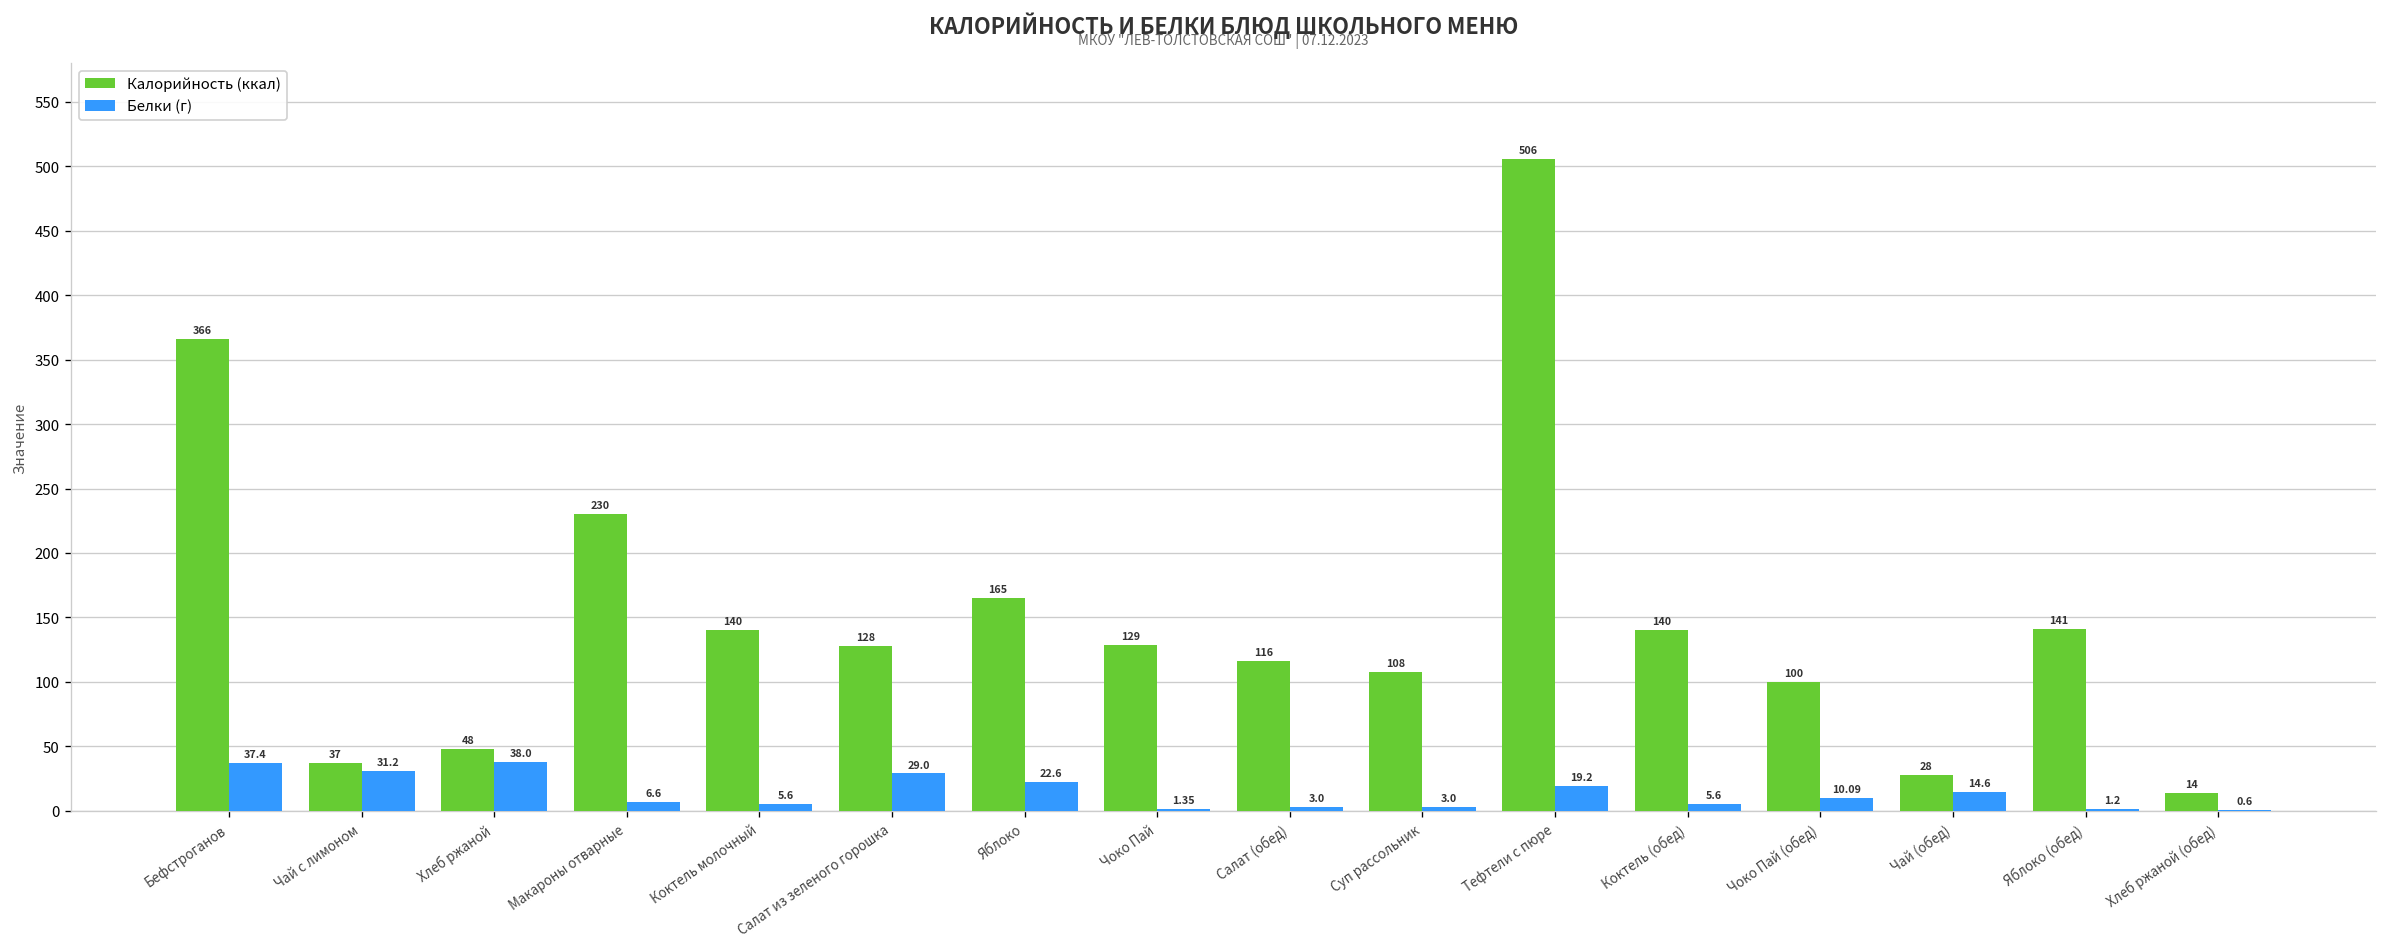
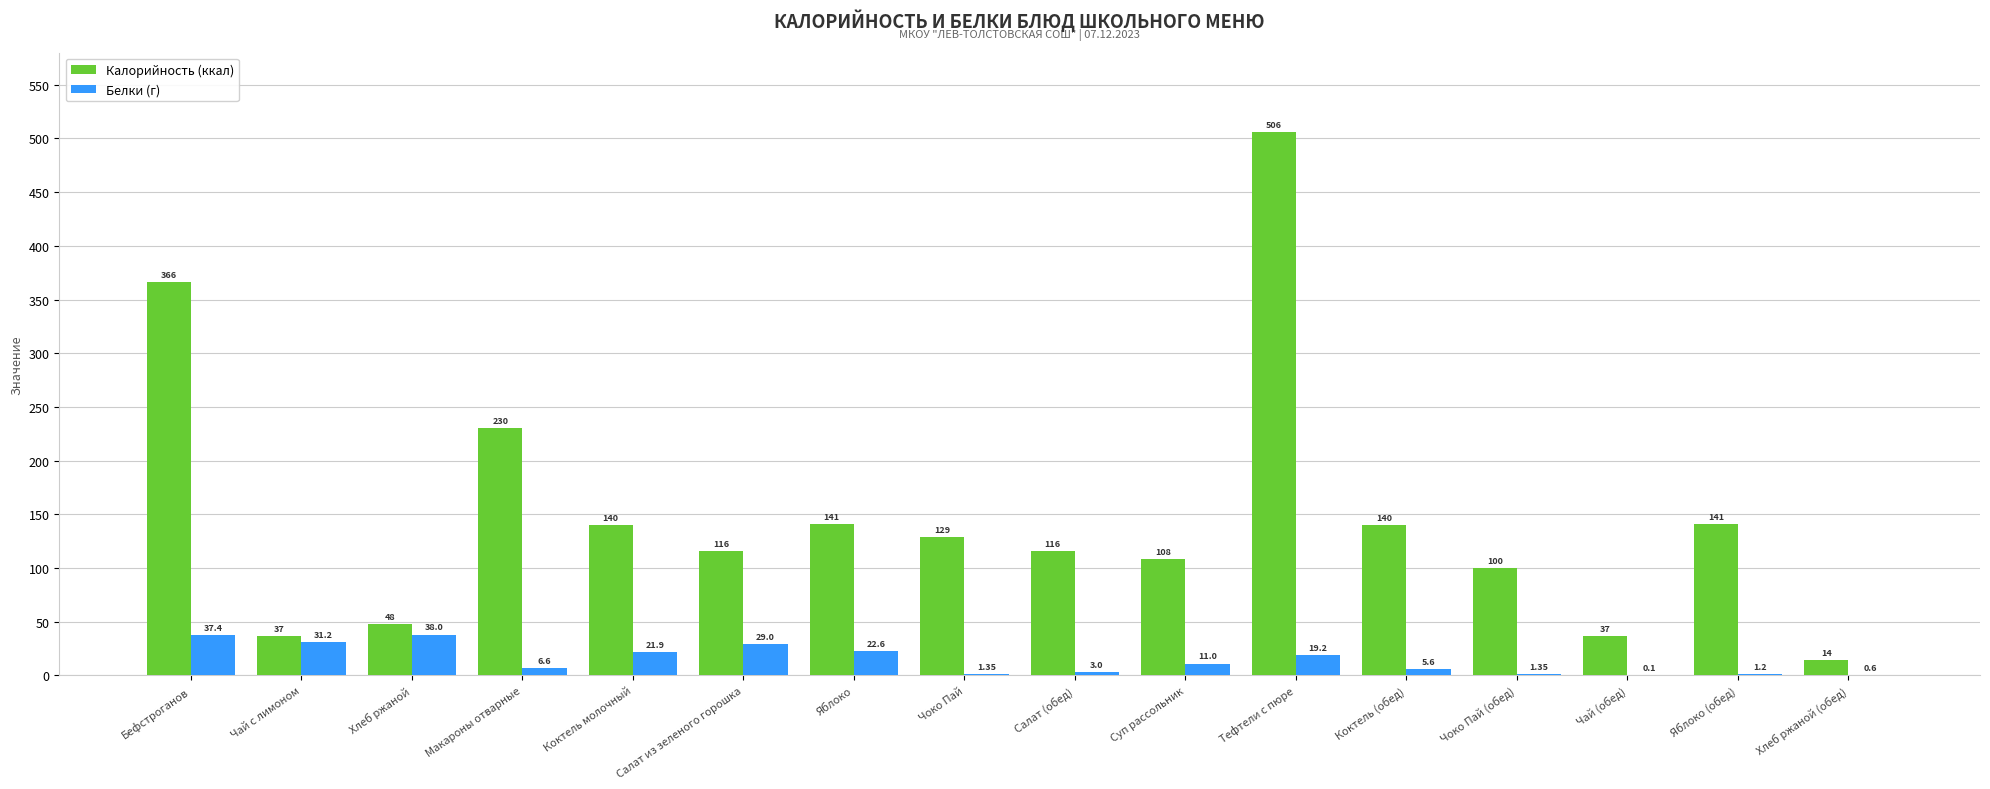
  {
    "Калорийность (ккал)": {
      "Бефстроганов": 366,
      "Чай с лимоном": 37,
      "Хлеб ржаной": 48,
      "Макароны отварные": 230,
      "Коктель молочный": 140,
-     "Салат из зеленого горошка": 128,
-     "Яблоко": 165,
+     "Салат из зеленого горошка": 116,
+     "Яблоко": 141,
      "Чоко Пай": 129,
      "Салат (обед)": 116,
      "Суп рассольник": 108,
      "Тефтели с пюре": 506,
      "Коктель (обед)": 140,
      "Чоко Пай (обед)": 100,
-     "Чай (обед)": 28,
+     "Чай (обед)": 37,
      "Яблоко (обед)": 141,
      "Хлеб ржаной (обед)": 14
    },
    "Белки (г)": {
      "Бефстроганов": 37.4,
      "Чай с лимоном": 31.2,
      "Хлеб ржаной": 38.0,
      "Макароны отварные": 6.6,
-     "Коктель молочный": 5.6,
+     "Коктель молочный": 21.9,
      "Салат из зеленого горошка": 29.0,
      "Яблоко": 22.6,
      "Чоко Пай": 1.35,
      "Салат (обед)": 3.0,
-     "Суп рассольник": 3.0,
+     "Суп рассольник": 11.0,
      "Тефтели с пюре": 19.2,
      "Коктель (обед)": 5.6,
-     "Чоко Пай (обед)": 10.09,
-     "Чай (обед)": 14.6,
+     "Чоко Пай (обед)": 1.35,
+     "Чай (обед)": 0.1,
      "Яблоко (обед)": 1.2,
      "Хлеб ржаной (обед)": 0.6
    }
  }
